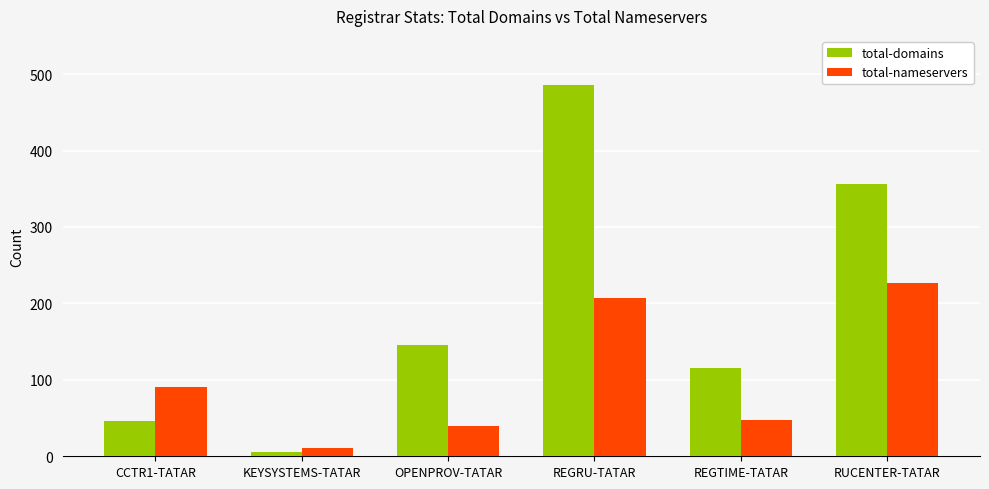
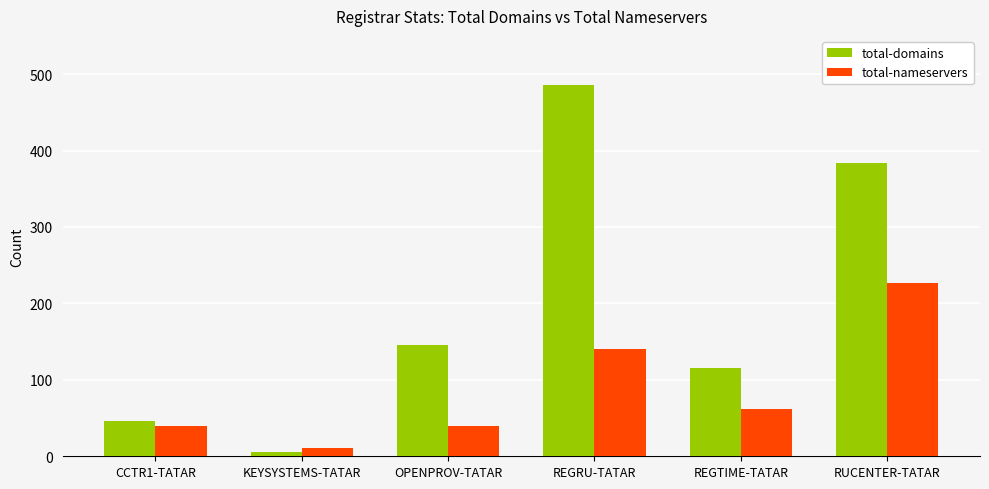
  {
    "total-domains": {
      "CCTR1-TATAR": 50,
      "KEYSYSTEMS-TATAR": 10,
      "OPENPROV-TATAR": 150,
      "REGRU-TATAR": 490,
      "REGTIME-TATAR": 120,
-     "RUCENTER-TATAR": 360
+     "RUCENTER-TATAR": 380
    },
    "total-nameservers": {
-     "CCTR1-TATAR": 90,
+     "CCTR1-TATAR": 40,
      "KEYSYSTEMS-TATAR": 10,
      "OPENPROV-TATAR": 40,
-     "REGRU-TATAR": 210,
-     "REGTIME-TATAR": 50,
+     "REGRU-TATAR": 140,
+     "REGTIME-TATAR": 60,
      "RUCENTER-TATAR": 230
    }
  }
